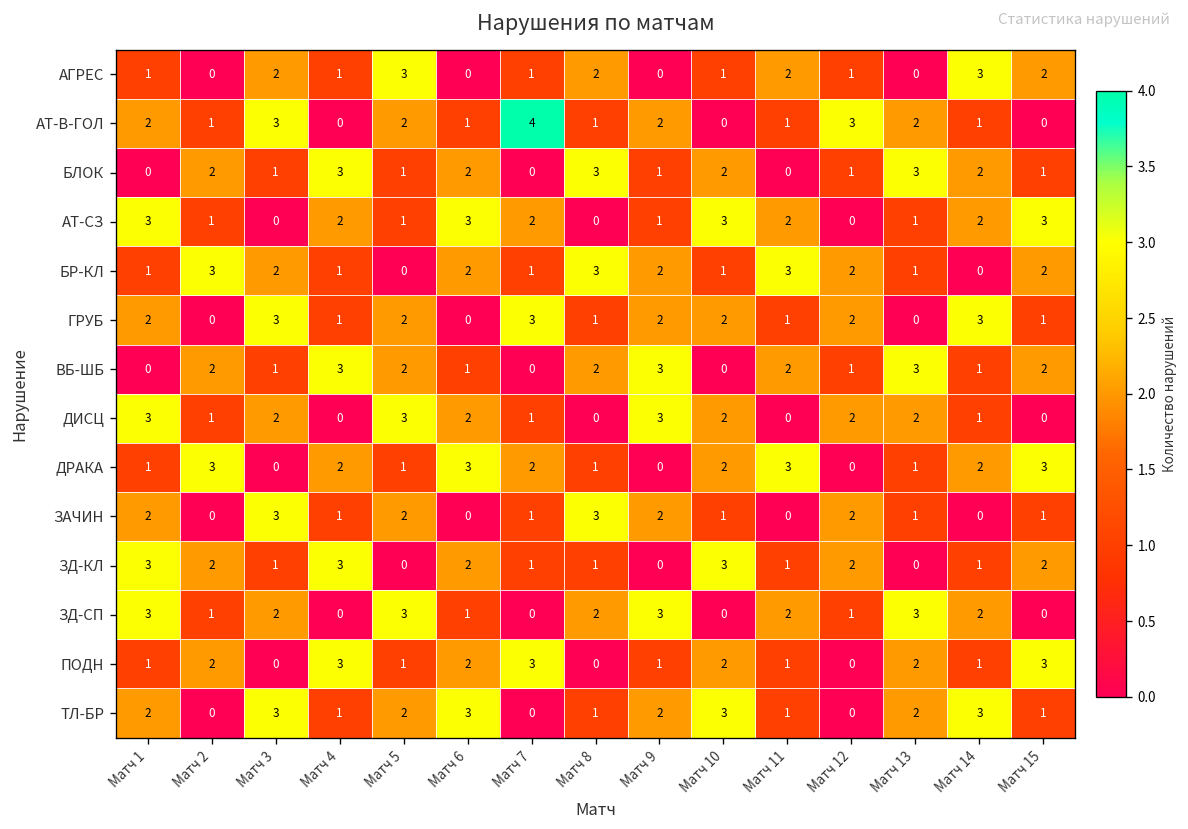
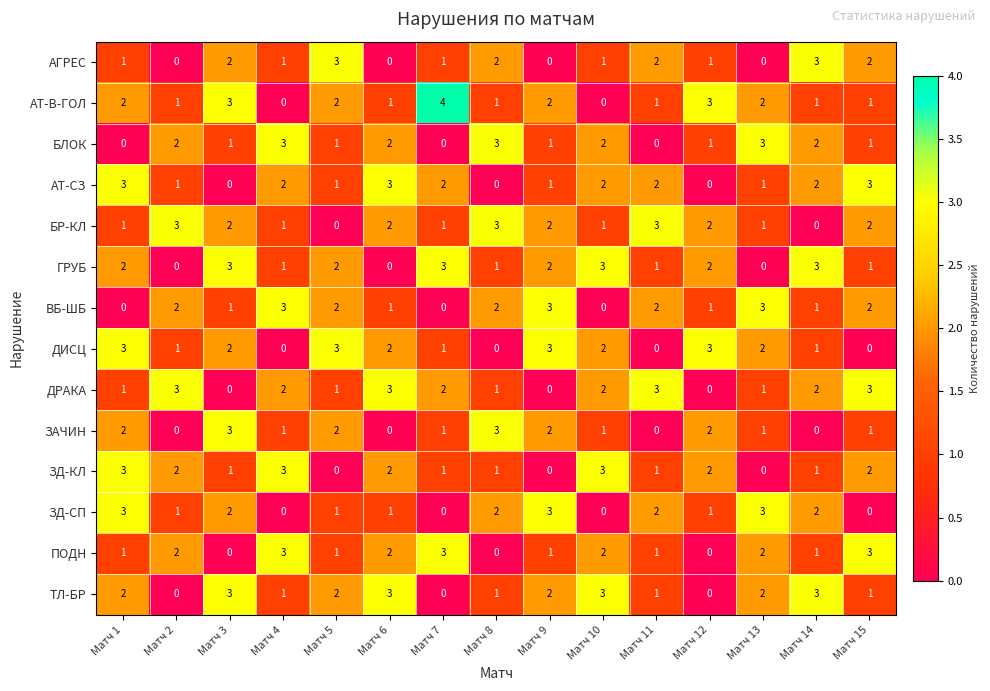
  {
    "АТ-В-ГОЛ": {
      "Матч 1": 2,
      "Матч 2": 1,
      "Матч 3": 3,
      "Матч 4": 0,
      "Матч 5": 2,
      "Матч 6": 1,
      "Матч 7": 4,
      "Матч 8": 1,
      "Матч 9": 2,
      "Матч 10": 0,
      "Матч 11": 1,
      "Матч 12": 3,
      "Матч 13": 2,
      "Матч 14": 1,
-     "Матч 15": 0
+     "Матч 15": 1
    },
    "АТ-СЗ": {
      "Матч 1": 3,
      "Матч 2": 1,
      "Матч 3": 0,
      "Матч 4": 2,
      "Матч 5": 1,
      "Матч 6": 3,
      "Матч 7": 2,
      "Матч 8": 0,
      "Матч 9": 1,
-     "Матч 10": 3,
+     "Матч 10": 2,
      "Матч 11": 2,
      "Матч 12": 0,
      "Матч 13": 1,
      "Матч 14": 2,
      "Матч 15": 3
    },
    "ГРУБ": {
      "Матч 1": 2,
      "Матч 2": 0,
      "Матч 3": 3,
      "Матч 4": 1,
      "Матч 5": 2,
      "Матч 6": 0,
      "Матч 7": 3,
      "Матч 8": 1,
      "Матч 9": 2,
-     "Матч 10": 2,
+     "Матч 10": 3,
      "Матч 11": 1,
      "Матч 12": 2,
      "Матч 13": 0,
      "Матч 14": 3,
      "Матч 15": 1
    },
    "ДИСЦ": {
      "Матч 1": 3,
      "Матч 2": 1,
      "Матч 3": 2,
      "Матч 4": 0,
      "Матч 5": 3,
      "Матч 6": 2,
      "Матч 7": 1,
      "Матч 8": 0,
      "Матч 9": 3,
      "Матч 10": 2,
      "Матч 11": 0,
-     "Матч 12": 2,
+     "Матч 12": 3,
      "Матч 13": 2,
      "Матч 14": 1,
      "Матч 15": 0
    },
    "ЗД-СП": {
      "Матч 1": 3,
      "Матч 2": 1,
      "Матч 3": 2,
      "Матч 4": 0,
-     "Матч 5": 3,
+     "Матч 5": 1,
      "Матч 6": 1,
      "Матч 7": 0,
      "Матч 8": 2,
      "Матч 9": 3,
      "Матч 10": 0,
      "Матч 11": 2,
      "Матч 12": 1,
      "Матч 13": 3,
      "Матч 14": 2,
      "Матч 15": 0
    }
  }
